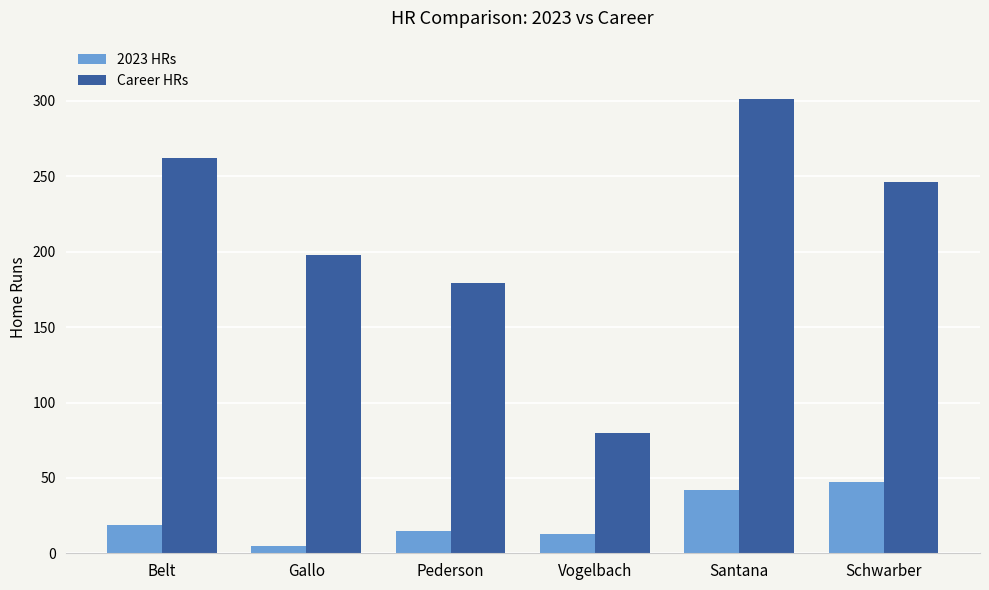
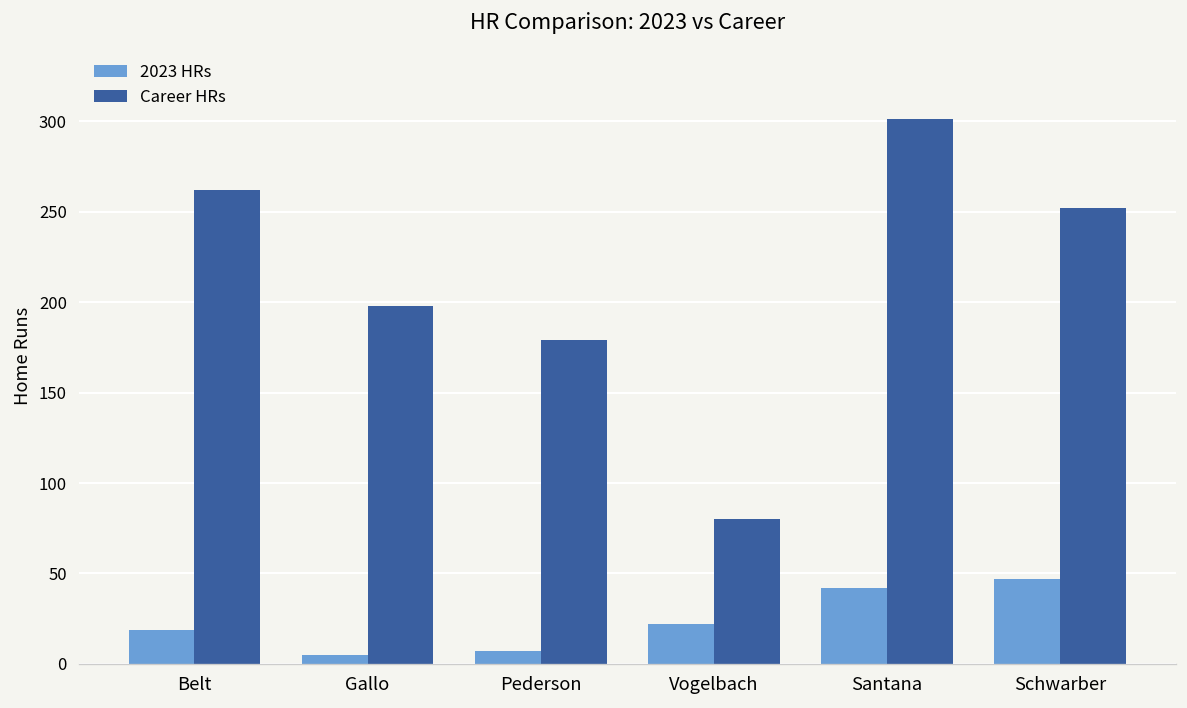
  {
    "2023 HRs": {
      "Belt": 19,
      "Gallo": 5,
-     "Pederson": 15,
-     "Vogelbach": 13,
+     "Pederson": 7,
+     "Vogelbach": 22,
      "Santana": 42,
      "Schwarber": 47
    },
    "Career HRs": {
      "Belt": 262,
      "Gallo": 198,
      "Pederson": 179,
      "Vogelbach": 80,
      "Santana": 301,
-     "Schwarber": 246
+     "Schwarber": 252
    }
  }
